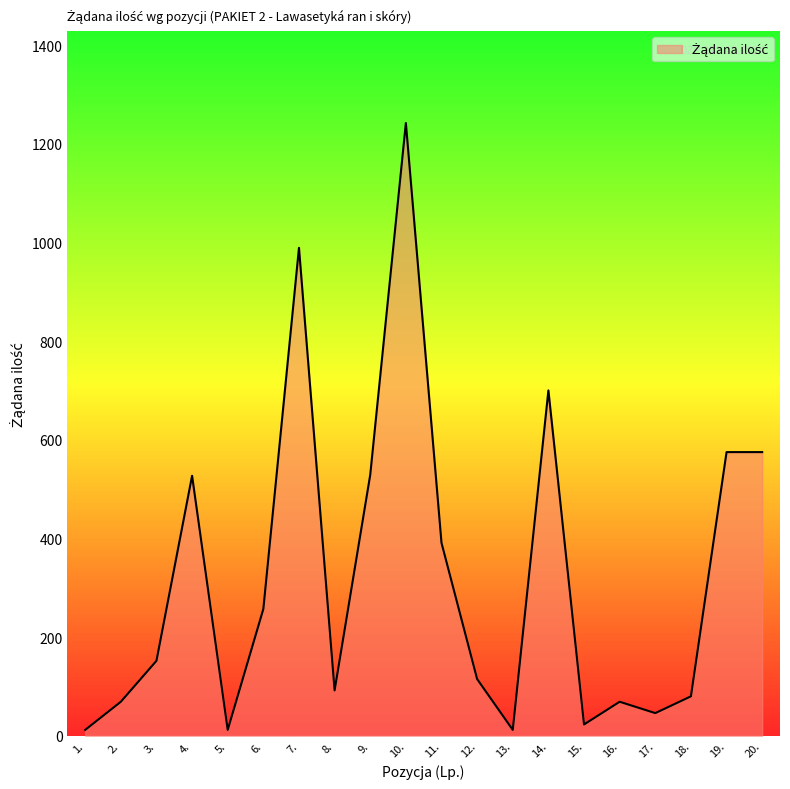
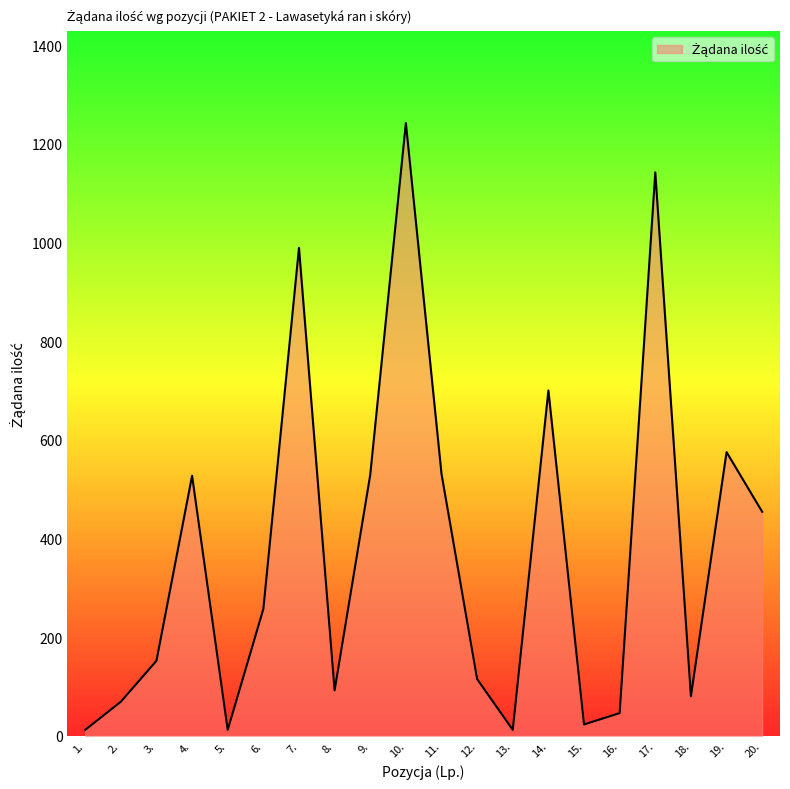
  {
    "1.": 10,
    "2.": 70,
    "3.": 150,
    "4.": 530,
    "5.": 10,
    "6.": 260,
    "7.": 990,
    "8.": 90,
    "9.": 530,
    "10.": 1240,
-   "11.": 390,
+   "11.": 530,
    "12.": 120,
    "13.": 10,
    "14.": 700,
    "15.": 20,
-   "16.": 70,
-   "17.": 50,
+   "16.": 50,
+   "17.": 1140,
    "18.": 80,
    "19.": 580,
-   "20.": 580
+   "20.": 450
  }
